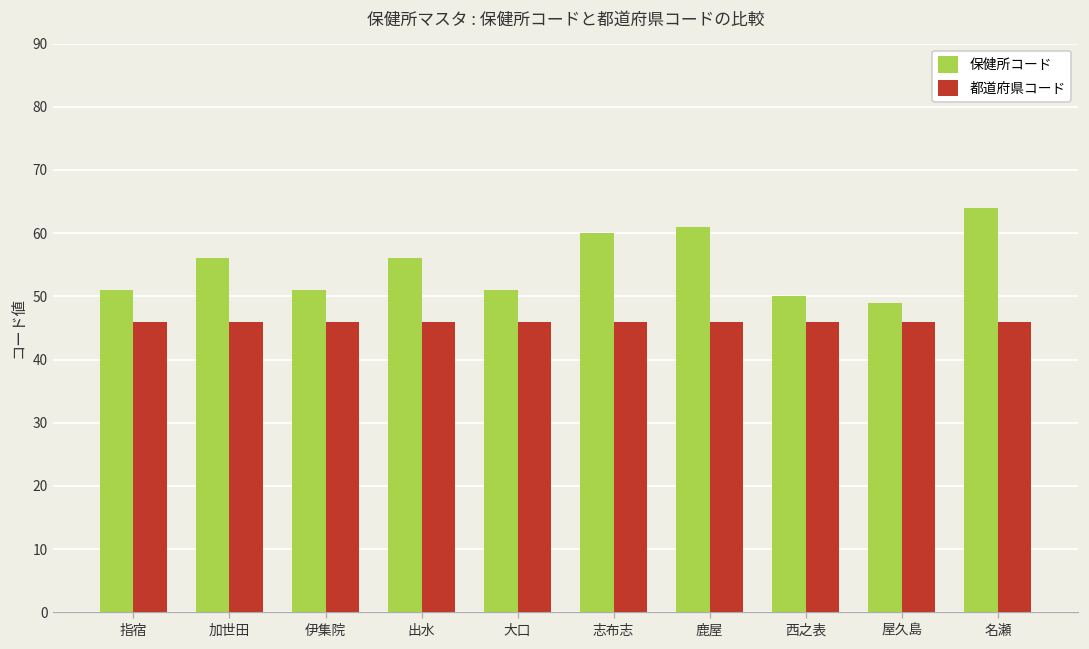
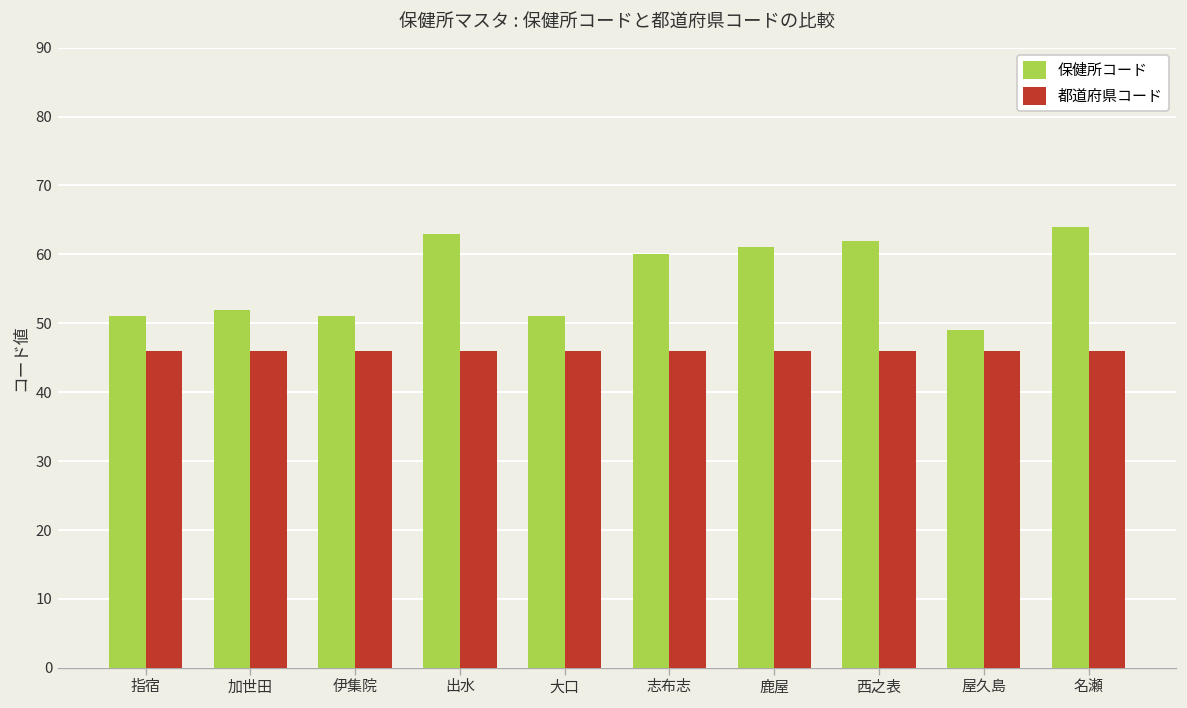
  {
    "保健所コード": {
      "指宿": 51,
-     "加世田": 56,
+     "加世田": 52,
      "伊集院": 51,
-     "出水": 56,
+     "出水": 63,
      "大口": 51,
      "志布志": 60,
      "鹿屋": 61,
-     "西之表": 50,
+     "西之表": 62,
      "屋久島": 49,
      "名瀬": 64
    },
    "都道府県コード": {
      "指宿": 46,
      "加世田": 46,
      "伊集院": 46,
      "出水": 46,
      "大口": 46,
      "志布志": 46,
      "鹿屋": 46,
      "西之表": 46,
      "屋久島": 46,
      "名瀬": 46
    }
  }
